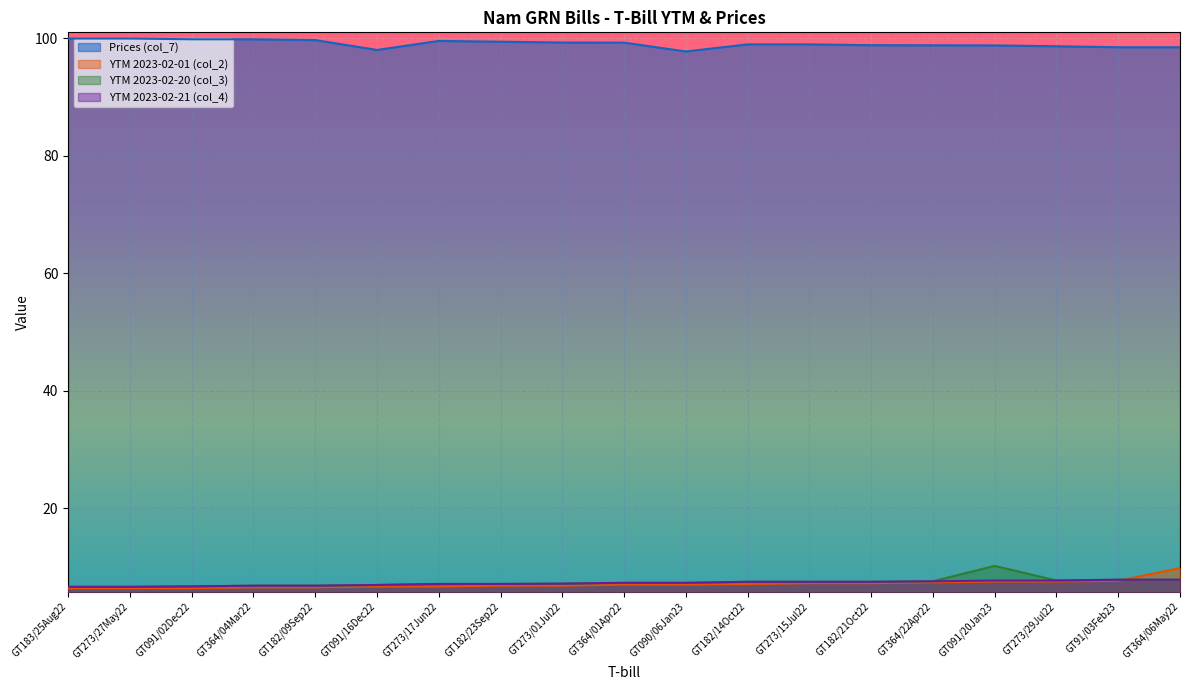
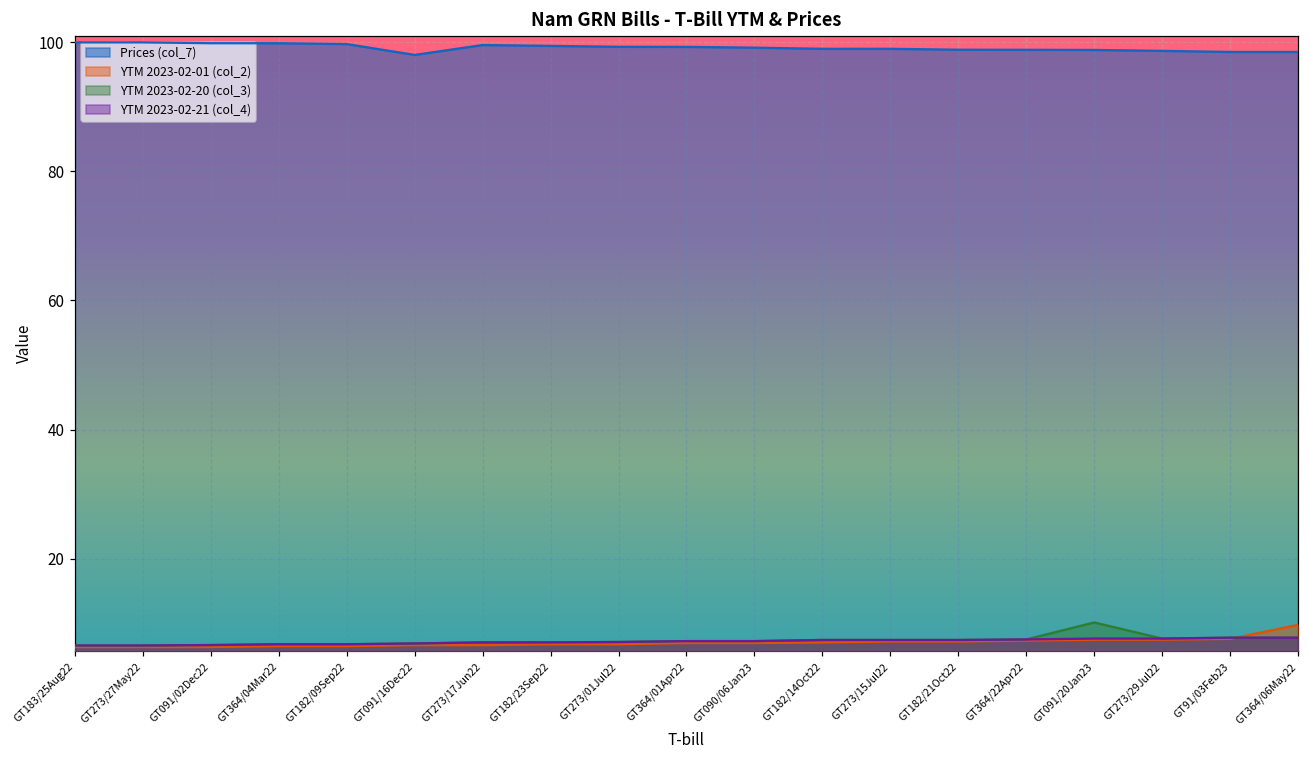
  {
    "Prices (col_7)": {
      "GT183/25Aug22": 100,
      "GT364/04Mar22": 100,
      "GT182/09Sep22": 100,
      "GT091/16Dec22": 98,
      "GT273/17Jun22": 100,
      "GT182/23Sep22": 99,
      "GT273/01Jul22": 99,
      "GT364/01Apr22": 99,
-     "GT090/06Jan23": 98,
+     "GT090/06Jan23": 99,
      "GT182/14Oct22": 99,
      "GT273/15Jul22": 99,
      "GT182/21Oct22": 99,
      "GT364/22Apr22": 99,
      "GT091/20Jan23": 99,
      "GT273/29Jul22": 99,
      "GT91/03Feb23": 98,
      "GT364/06May22": 98
    },
    "YTM 2023-02-01 (col_2)": {
      "GT364/06May22": 10
    },
    "YTM 2023-02-20 (col_3)": {
      "GT091/20Jan23": 10
    }
  }
